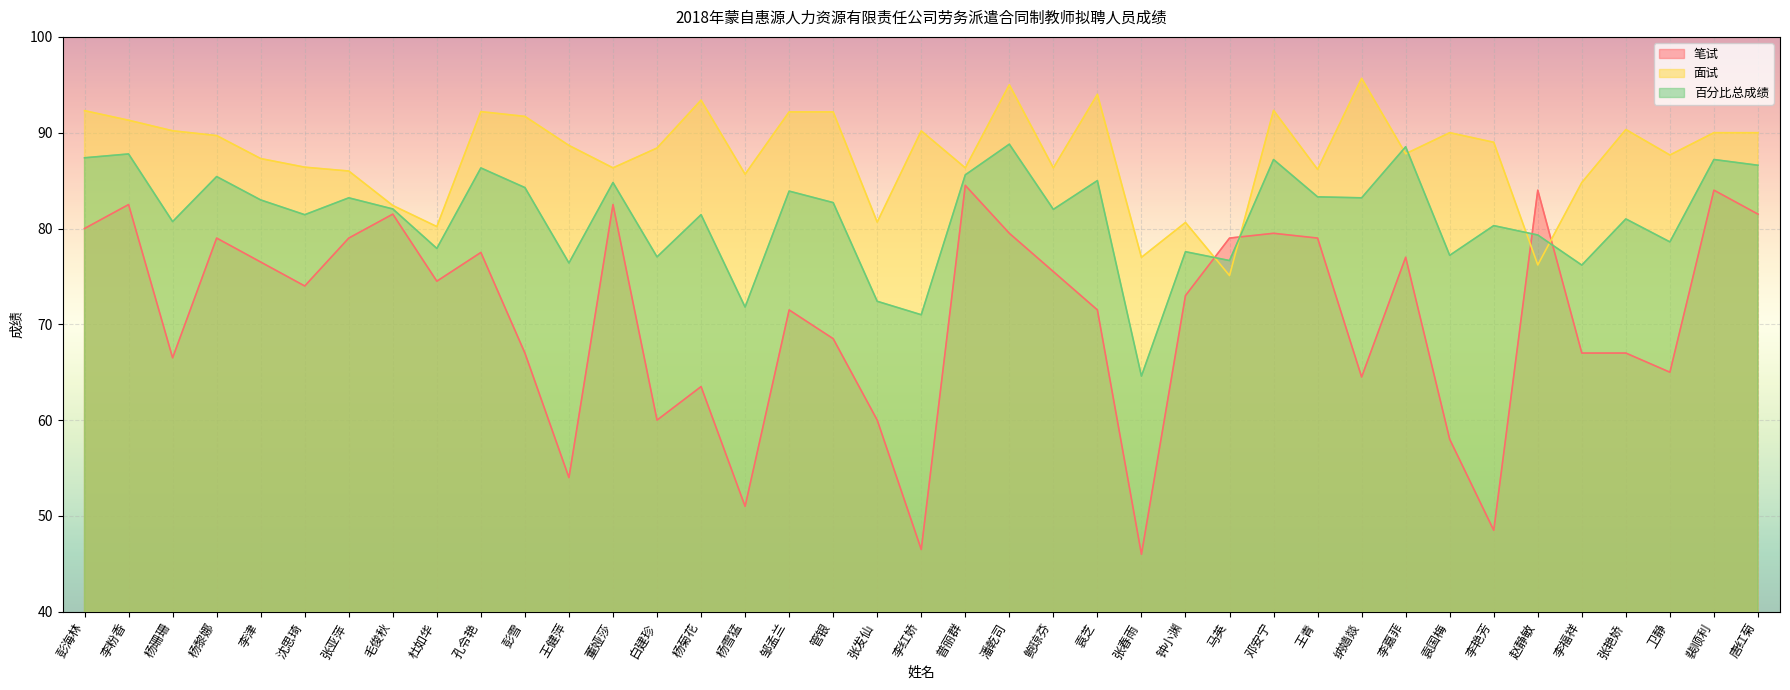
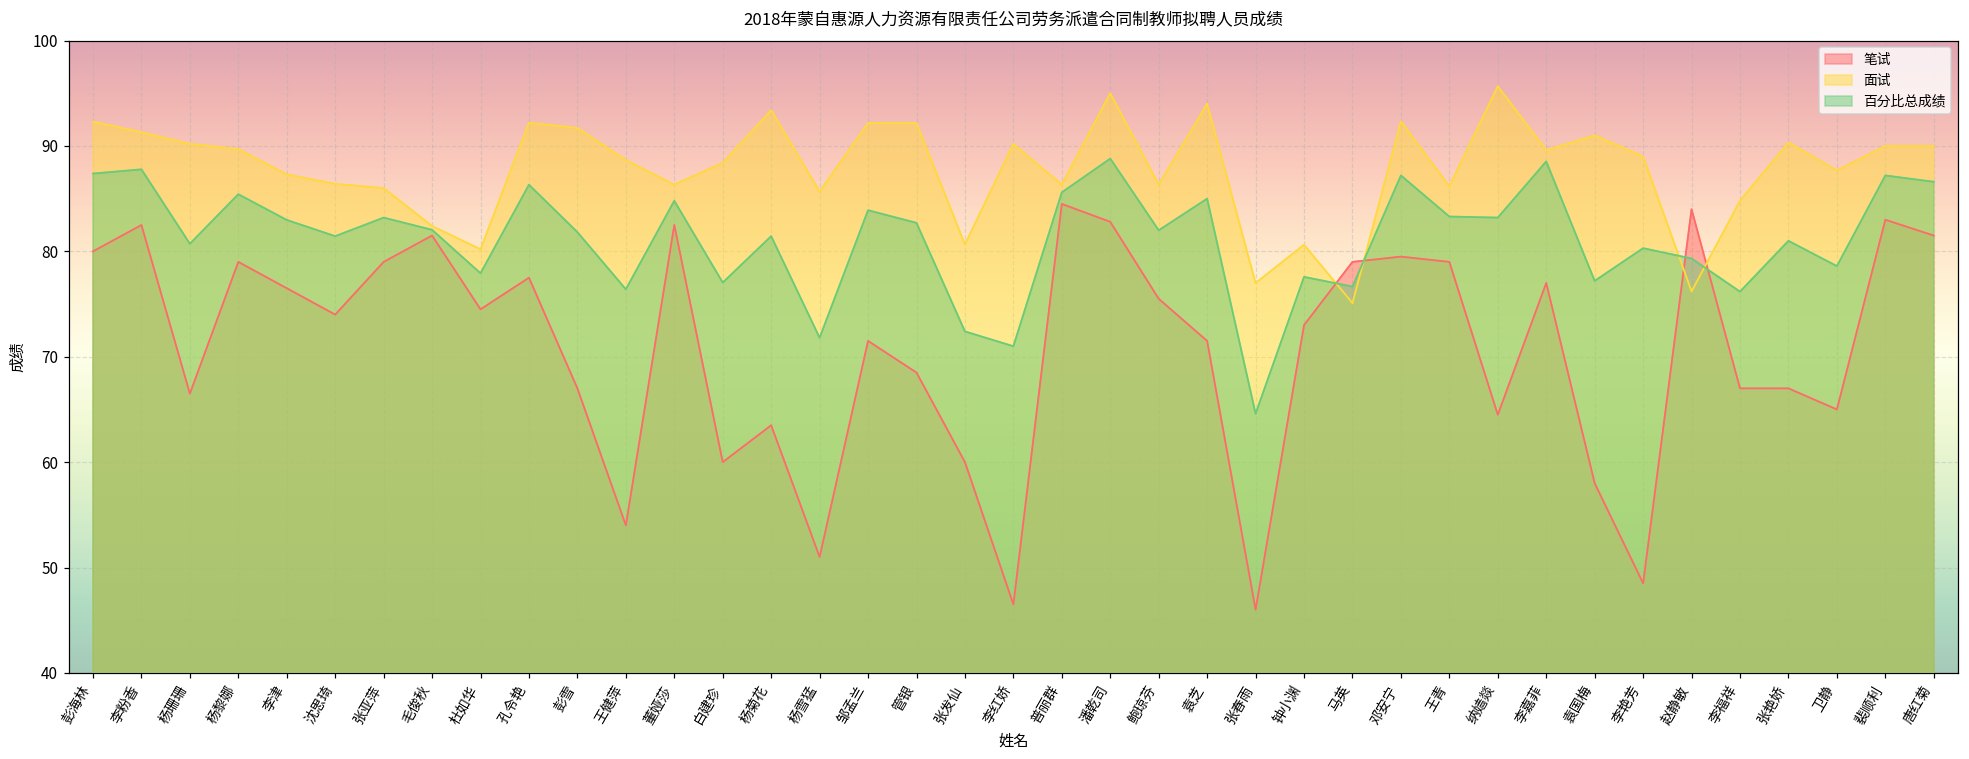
  {
    "笔试": {
      "彭海林": 80,
      "李粉香": 83,
      "杨珊珊": 67,
      "杨黎娜": 79,
      "李津": 77,
      "沈思琦": 74,
      "张亚萍": 79,
      "毛俊秋": 82,
      "杜如华": 75,
      "孔令艳": 78,
      "彭雪": 67,
      "王健萍": 54,
      "董娅莎": 83,
      "白建珍": 60,
      "杨菊花": 64,
      "杨雪猛": 51,
      "邹孟兰": 72,
      "管银": 69,
      "张发仙": 60,
      "李红娇": 47,
      "普丽群": 85,
-     "潘乾司": 80,
+     "潘乾司": 83,
      "鲍琼芬": 76,
      "袁芝": 72,
      "张春雨": 46,
      "钟小渊": 73,
      "马英": 79,
      "邓安宁": 80,
      "王青": 79,
      "纳嫱燚": 65,
      "李嘉菲": 77,
      "袁国梅": 58,
      "李艳芳": 49,
      "赵静敏": 84,
      "李福祥": 67,
      "张艳娇": 67,
      "卫静": 65,
-     "裴顺利": 84,
+     "裴顺利": 83,
      "唐红菊": 82
    },
    "面试": {
      "彭海林": 92,
      "李粉香": 91,
      "杨珊珊": 90,
      "杨黎娜": 90,
      "李津": 87,
      "沈思琦": 86,
      "张亚萍": 86,
      "毛俊秋": 82,
      "杜如华": 80,
      "孔令艳": 92,
      "彭雪": 92,
      "王健萍": 89,
      "董娅莎": 86,
      "白建珍": 88,
      "杨菊花": 93,
      "杨雪猛": 86,
      "邹孟兰": 92,
      "管银": 92,
      "张发仙": 81,
      "李红娇": 90,
      "普丽群": 86,
      "潘乾司": 95,
      "鲍琼芬": 86,
      "袁芝": 94,
      "张春雨": 77,
      "钟小渊": 81,
      "马英": 75,
      "邓安宁": 92,
      "王青": 86,
      "纳嫱燚": 96,
-     "李嘉菲": 88,
-     "袁国梅": 90,
+     "李嘉菲": 90,
+     "袁国梅": 91,
      "李艳芳": 89,
      "赵静敏": 76,
      "李福祥": 85,
      "张艳娇": 90,
      "卫静": 88,
      "裴顺利": 90,
      "唐红菊": 90
    },
    "百分比总成绩": {
      "彭海林": 87,
      "李粉香": 88,
      "杨珊珊": 81,
      "杨黎娜": 85,
      "李津": 83,
      "沈思琦": 81,
      "张亚萍": 83,
      "毛俊秋": 82,
      "杜如华": 78,
      "孔令艳": 86,
-     "彭雪": 84,
+     "彭雪": 82,
      "王健萍": 76,
      "董娅莎": 85,
      "白建珍": 77,
      "杨菊花": 81,
      "杨雪猛": 72,
      "邹孟兰": 84,
      "管银": 83,
      "张发仙": 72,
      "李红娇": 71,
      "普丽群": 86,
      "潘乾司": 89,
      "鲍琼芬": 82,
      "袁芝": 85,
      "张春雨": 65,
      "钟小渊": 78,
      "马英": 77,
      "邓安宁": 87,
      "王青": 83,
      "纳嫱燚": 83,
      "李嘉菲": 89,
      "袁国梅": 77,
      "李艳芳": 80,
      "赵静敏": 79,
      "李福祥": 76,
      "张艳娇": 81,
      "卫静": 79,
      "裴顺利": 87,
      "唐红菊": 87
    }
  }
